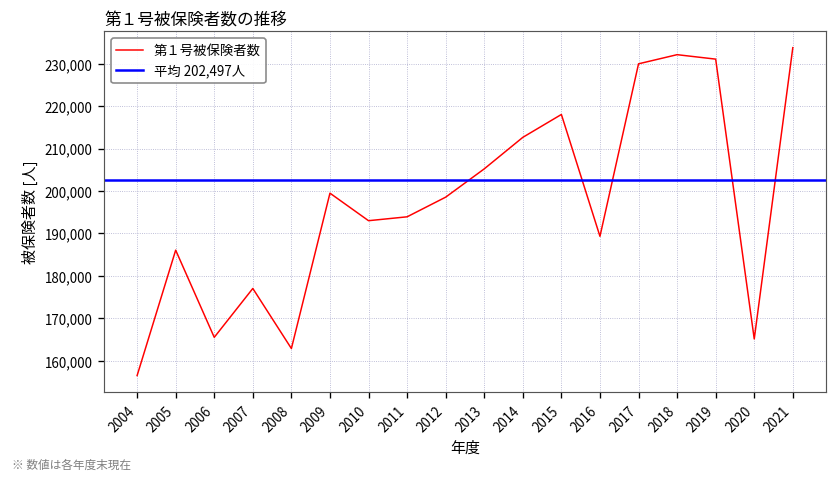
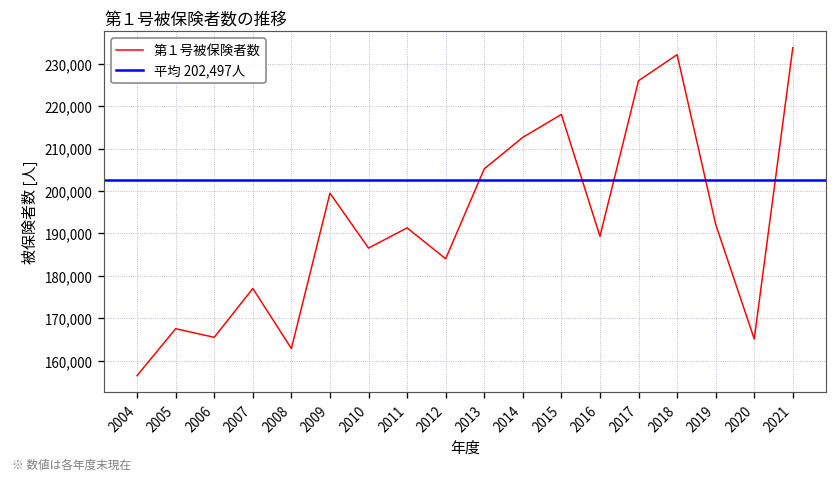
  {
    "2004": "156,000",
-   "2005": "186,000",
+   "2005": "168,000",
    "2006": "166,000",
    "2007": "177,000",
    "2008": "163,000",
    "2009": "200,000",
-   "2010": "193,000",
-   "2011": "194,000",
-   "2012": "199,000",
+   "2010": "187,000",
+   "2011": "191,000",
+   "2012": "184,000",
    "2013": "205,000",
    "2014": "213,000",
    "2015": "218,000",
    "2016": "189,000",
-   "2017": "230,000",
+   "2017": "226,000",
    "2018": "232,000",
-   "2019": "231,000",
+   "2019": "192,000",
    "2020": "165,000",
    "2021": "234,000"
  }
